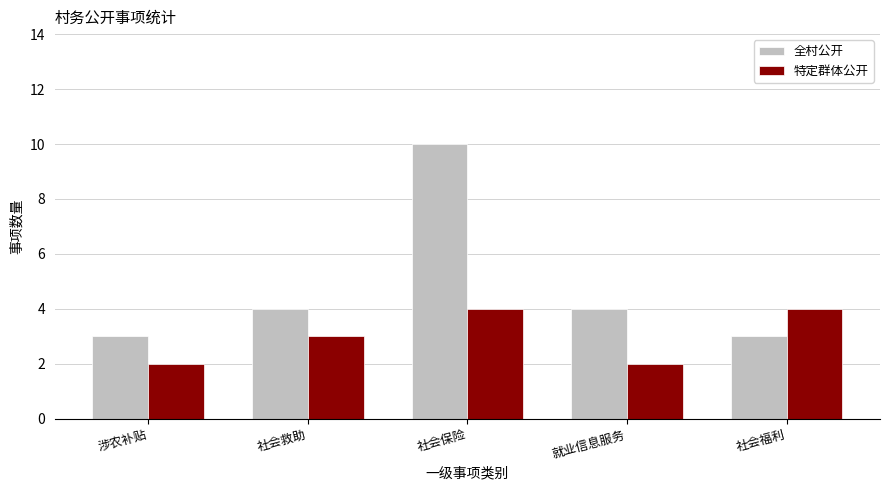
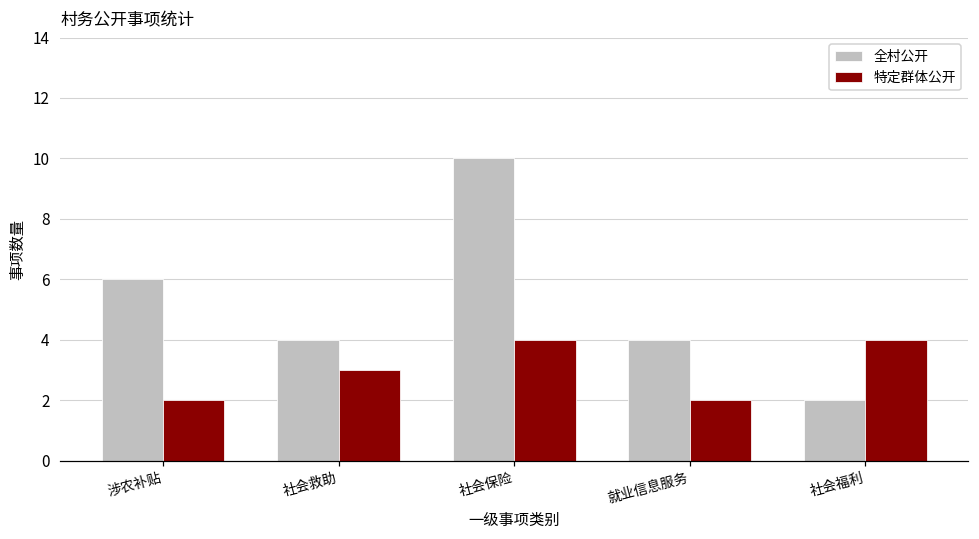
  {
    "全村公开": {
-     "涉农补贴": 3,
+     "涉农补贴": 6,
      "社会救助": 4,
      "社会保险": 10,
      "就业信息服务": 4,
-     "社会福利": 3
+     "社会福利": 2
    },
    "特定群体公开": {
      "涉农补贴": 2,
      "社会救助": 3,
      "社会保险": 4,
      "就业信息服务": 2,
      "社会福利": 4
    }
  }
